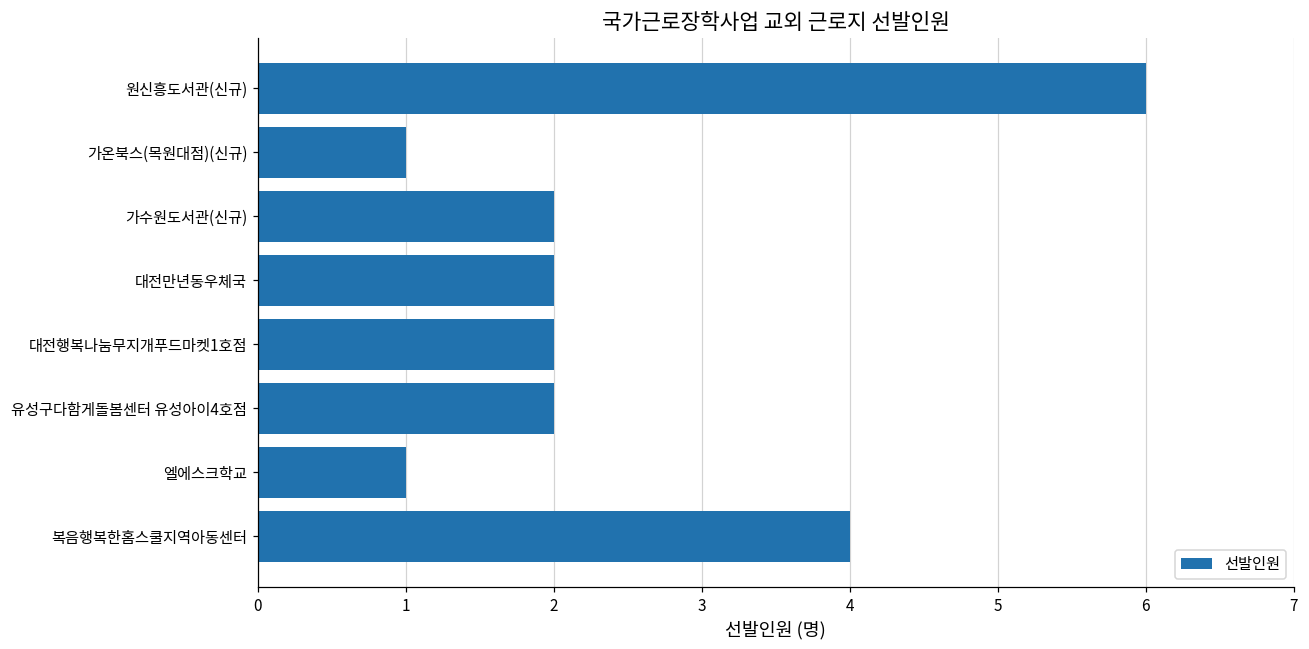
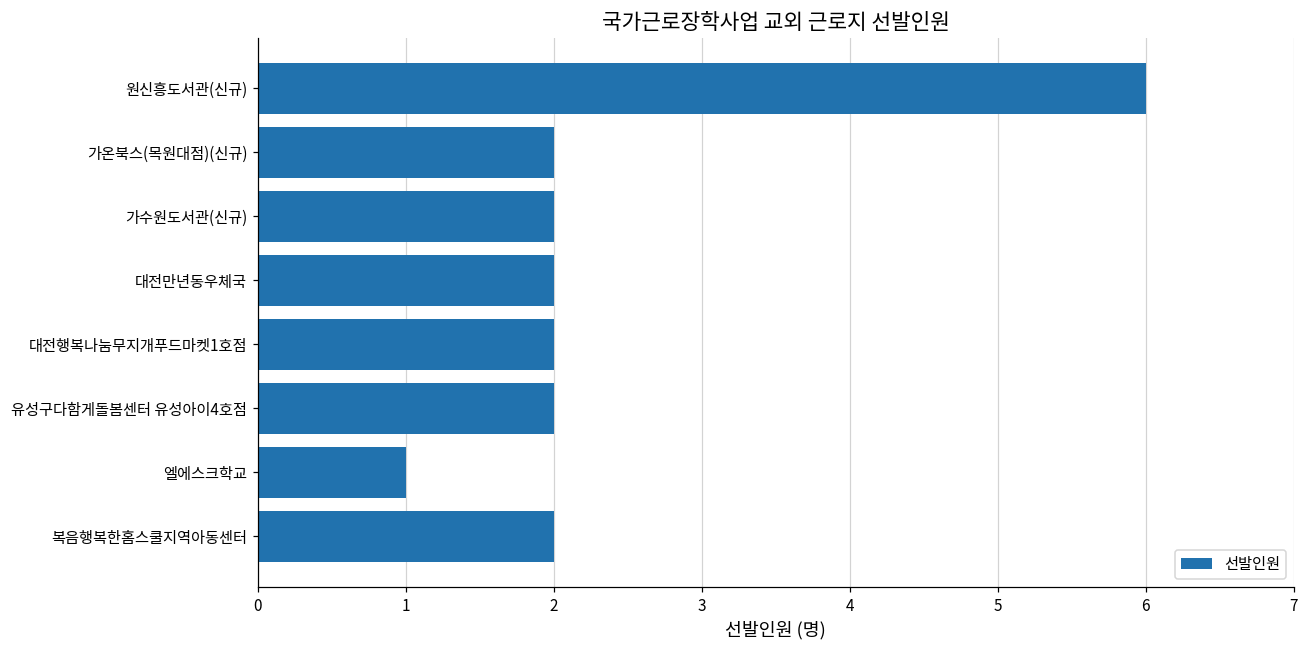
  {
    "원신흥도서관(신규)": 6,
-   "가온북스(목원대점)(신규)": 1,
+   "가온북스(목원대점)(신규)": 2,
    "가수원도서관(신규)": 2,
    "대전만년동우체국": 2,
    "대전행복나눔무지개푸드마켓1호점": 2,
    "유성구다함게돌봄센터 유성아이4호점": 2,
    "엘에스크학교": 1,
-   "복음행복한홈스쿨지역아동센터": 4
+   "복음행복한홈스쿨지역아동센터": 2
  }
